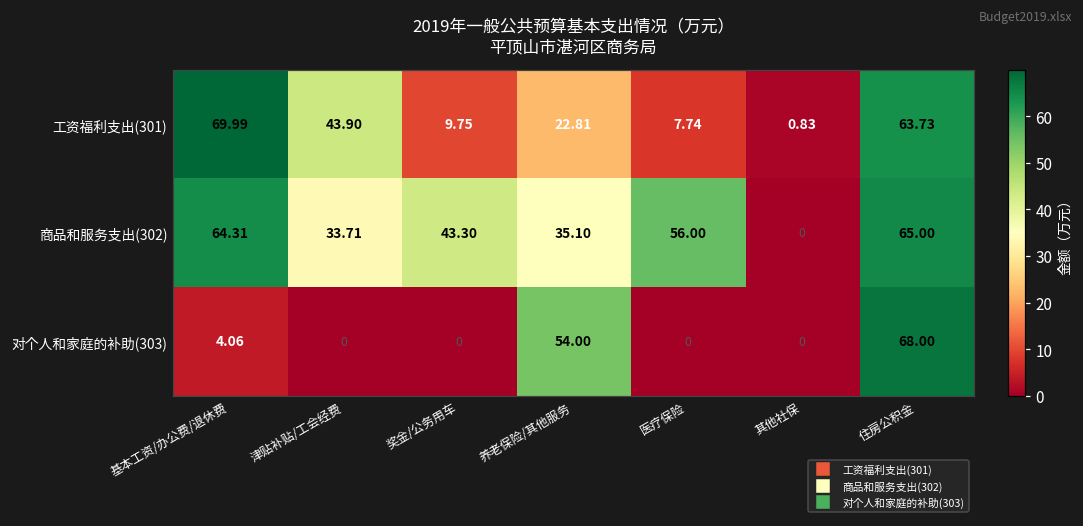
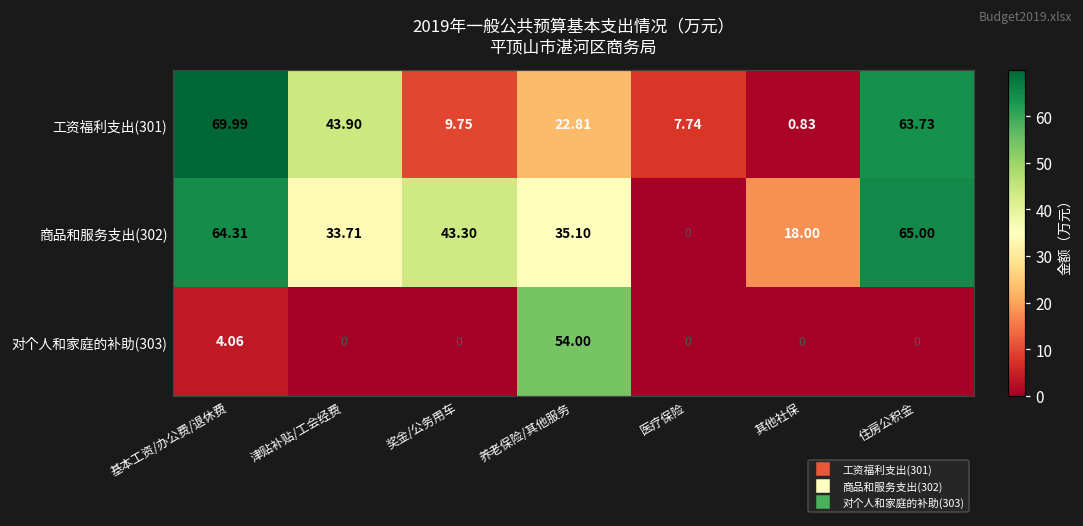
  {
    "工资福利支出(301)": {
      "基本工资/办公费/退休费": 69.99,
      "津贴补贴/工会经费": 43.90,
      "奖金/公务用车": 9.75,
      "养老保险/其他服务": 22.81,
      "医疗保险": 7.74,
      "其他社保": 0.83,
      "住房公积金": 63.73
    },
    "商品和服务支出(302)": {
      "基本工资/办公费/退休费": 64.31,
      "津贴补贴/工会经费": 33.71,
      "奖金/公务用车": 43.30,
      "养老保险/其他服务": 35.10,
-     "医疗保险": 56.00,
-     "其他社保": 0,
+     "医疗保险": 0,
+     "其他社保": 18.00,
      "住房公积金": 65.00
    },
    "对个人和家庭的补助(303)": {
      "基本工资/办公费/退休费": 4.06,
      "津贴补贴/工会经费": 0,
      "奖金/公务用车": 0,
      "养老保险/其他服务": 54.00,
      "医疗保险": 0,
      "其他社保": 0,
-     "住房公积金": 68.00
+     "住房公积金": 0
    }
  }
